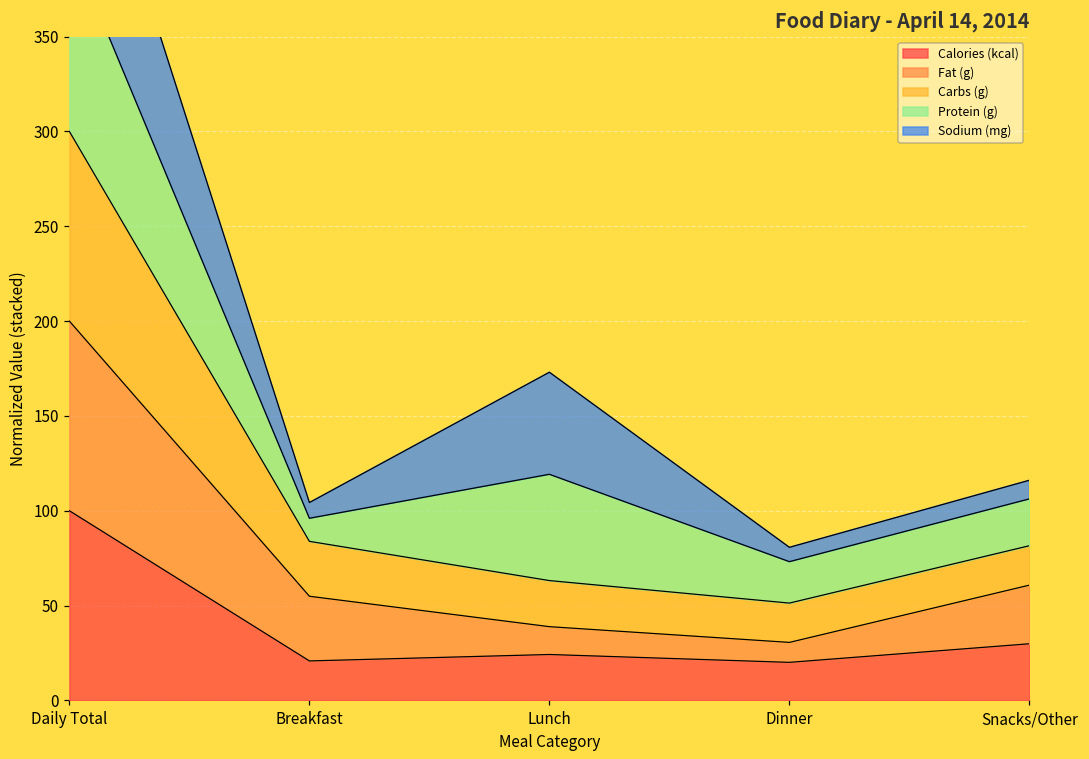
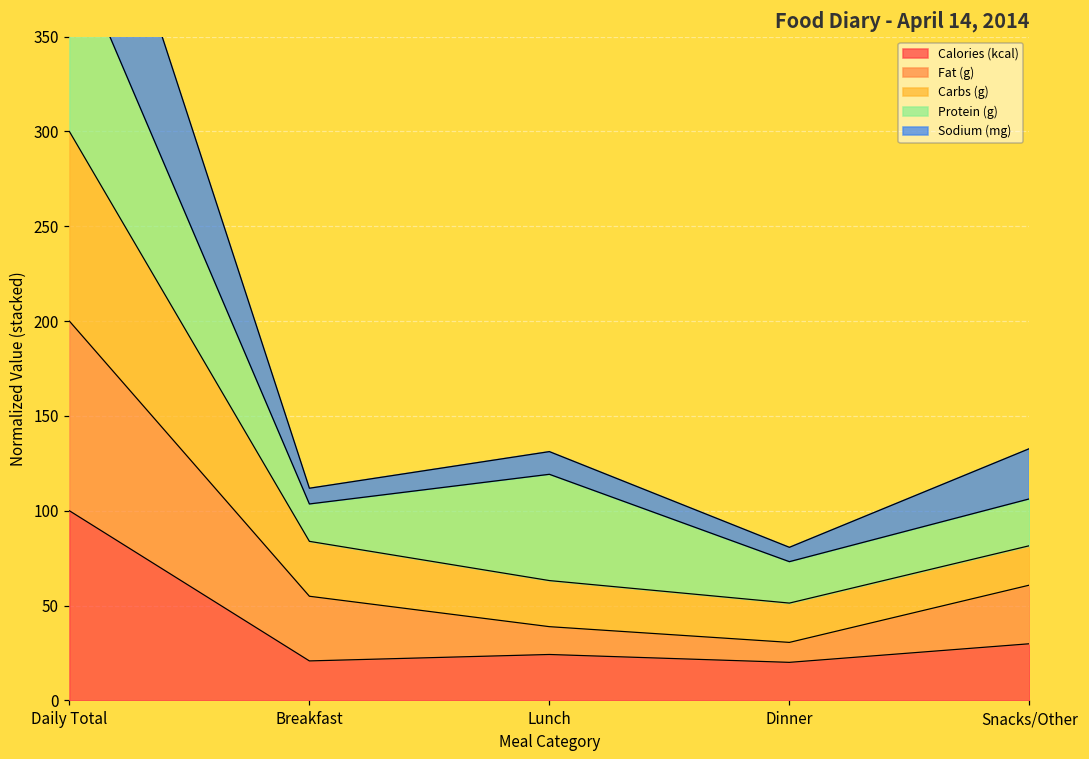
  {
    "Calories (kcal)": {
      "Daily Total": 100,
      "Breakfast": 21,
      "Lunch": 24,
      "Dinner": 20,
      "Snacks/Other": 30
    },
    "Protein (g)": {
-     "Breakfast": 12,
+     "Breakfast": 20,
      "Lunch": 56,
      "Dinner": 22,
      "Snacks/Other": 25
    },
    "Sodium (mg)": {
      "Breakfast": 8,
-     "Lunch": 54,
+     "Lunch": 12,
      "Dinner": 8,
-     "Snacks/Other": 10
+     "Snacks/Other": 26
    }
  }
